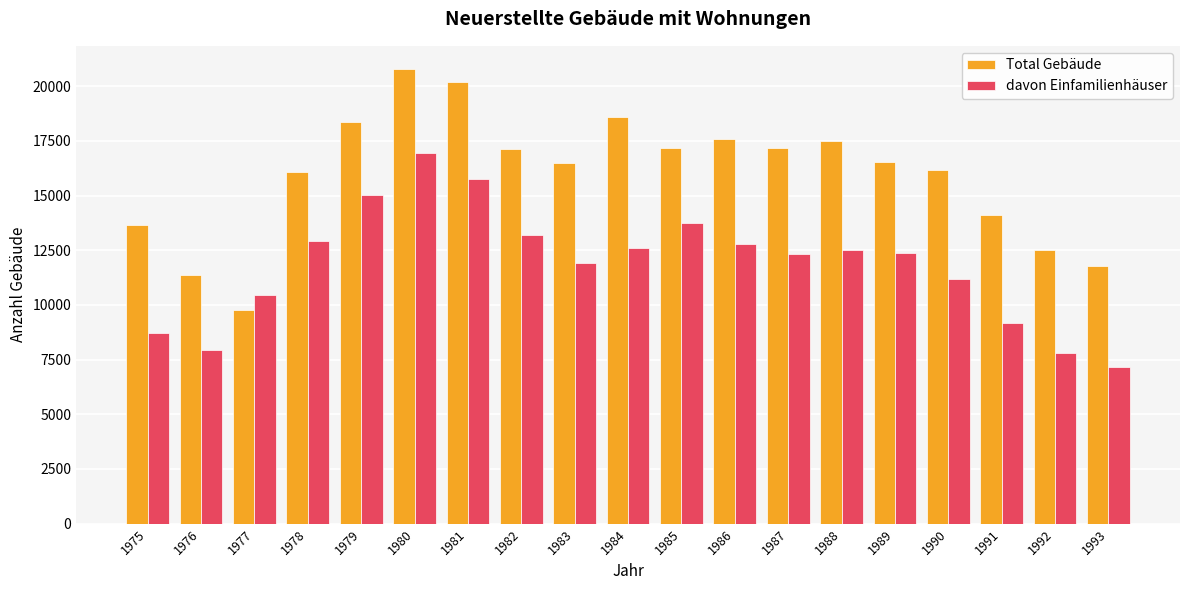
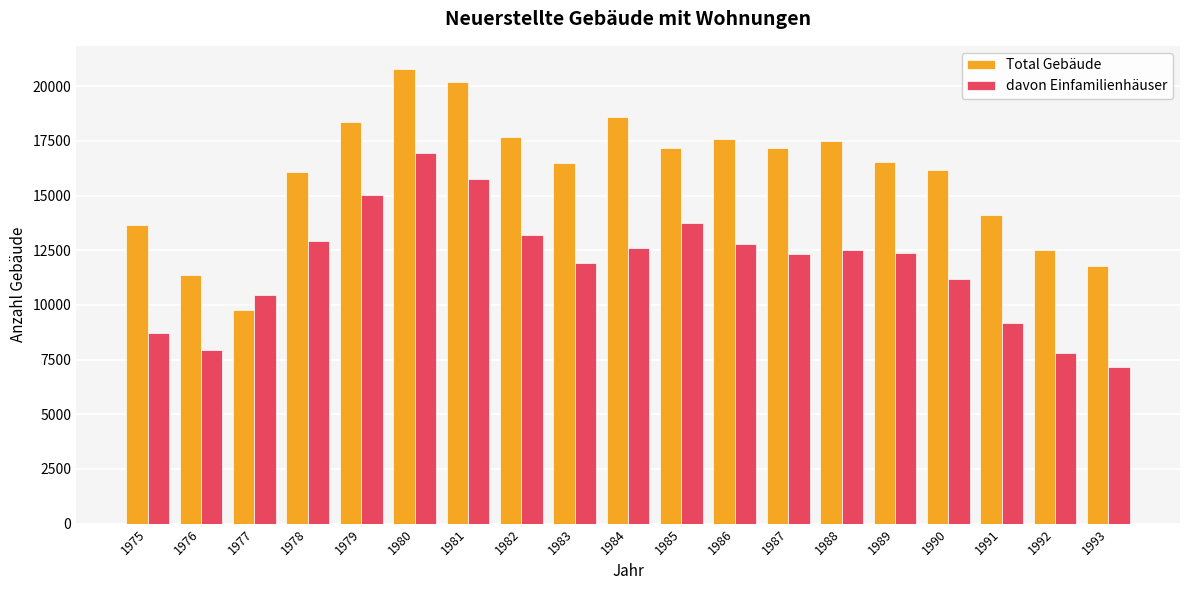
  {
    "Total Gebäude": {
      "1975": 13700,
      "1976": 11400,
      "1977": 9800,
      "1978": 16100,
      "1979": 18400,
      "1980": 20800,
      "1981": 20200,
-     "1982": 17100,
+     "1982": 17700,
      "1983": 16500,
      "1984": 18600,
      "1985": 17200,
      "1986": 17600,
      "1987": 17200,
      "1988": 17500,
      "1989": 16500,
      "1990": 16200,
      "1991": 14100,
      "1992": 12500,
      "1993": 11800
    },
    "davon Einfamilienhäuser": {
      "1975": 8700,
      "1976": 8000,
      "1977": 10500,
      "1978": 12900,
      "1979": 15000,
      "1980": 17000,
      "1981": 15800,
      "1982": 13200,
      "1983": 11900,
      "1984": 12600,
      "1985": 13700,
      "1986": 12800,
      "1987": 12400,
      "1988": 12500,
      "1989": 12400,
      "1990": 11200,
      "1991": 9200,
      "1992": 7800,
      "1993": 7200
    }
  }
